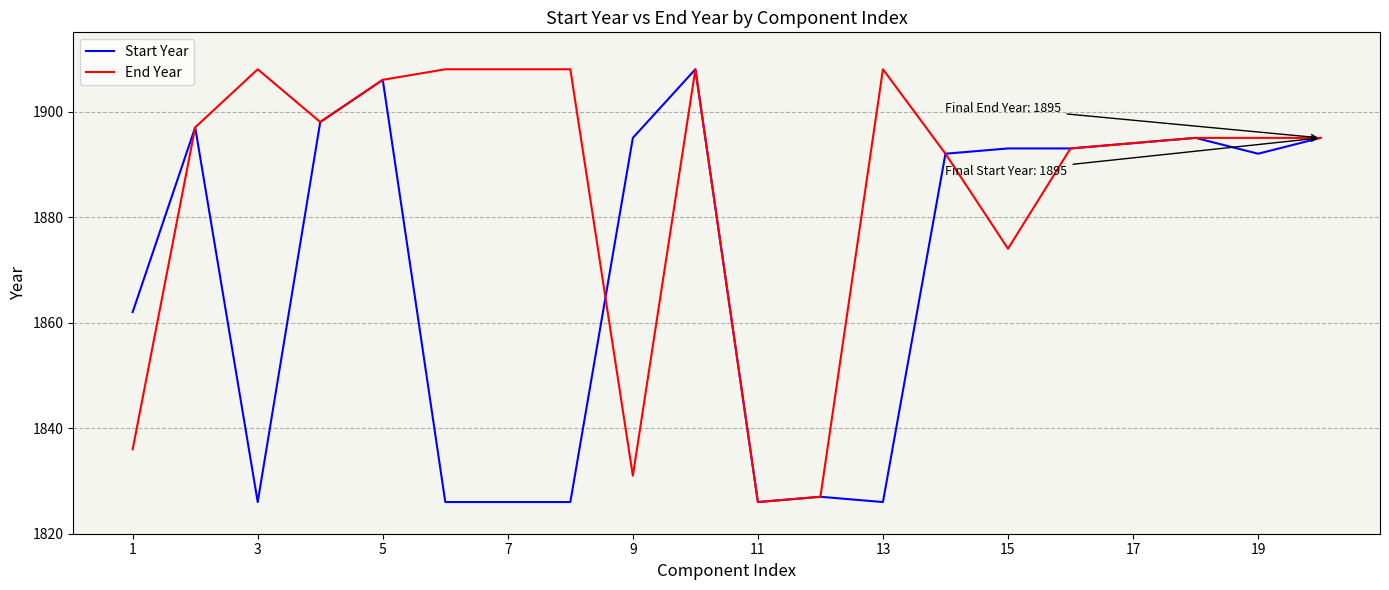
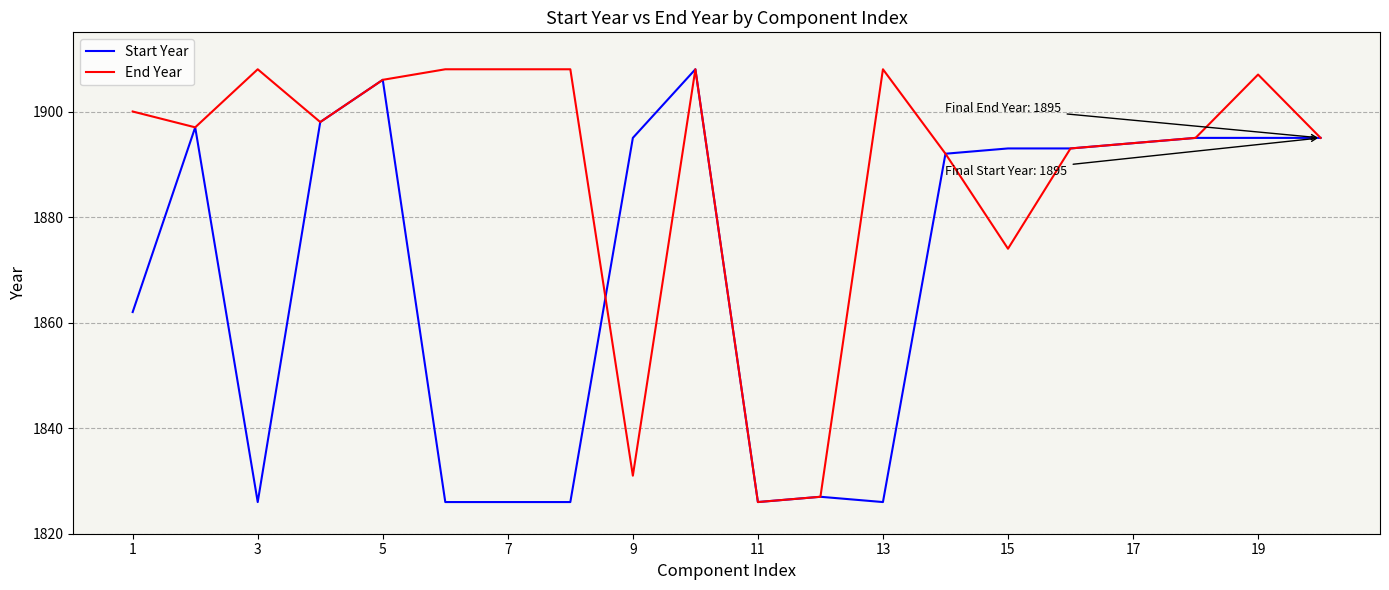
  {
    "Start Year": {
      "1": 1862,
      "3": 1826,
      "7": 1826,
      "9": 1895,
      "13": 1826,
-     "19": 1892
+     "19": 1895
    },
    "End Year": {
-     "1": 1836,
+     "1": 1900,
      "3": 1908,
      "7": 1908,
      "9": 1831,
      "13": 1908,
      "15": 1874,
-     "19": 1895
+     "19": 1907
    }
  }
